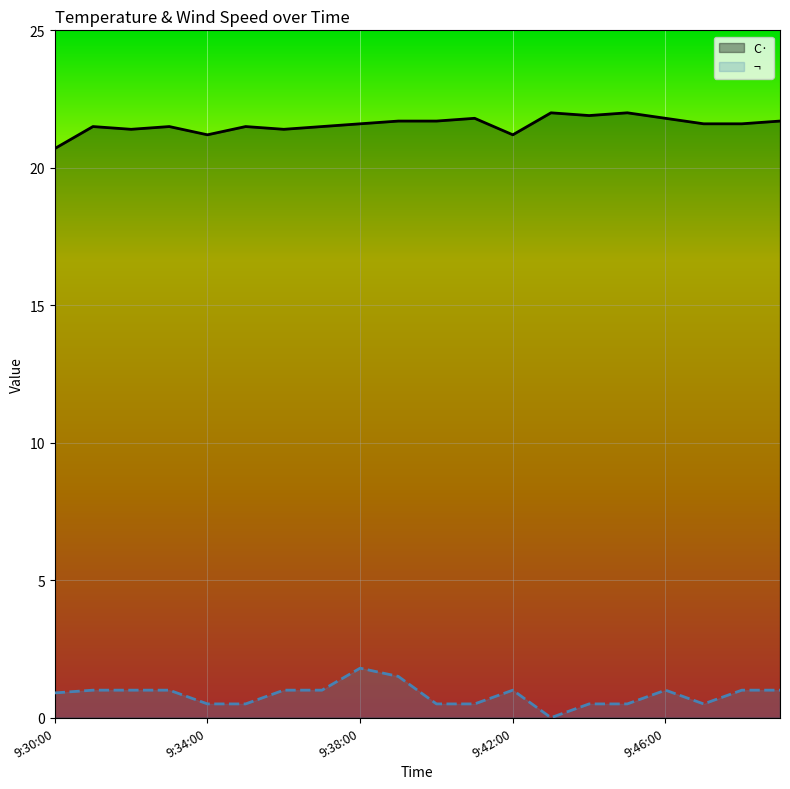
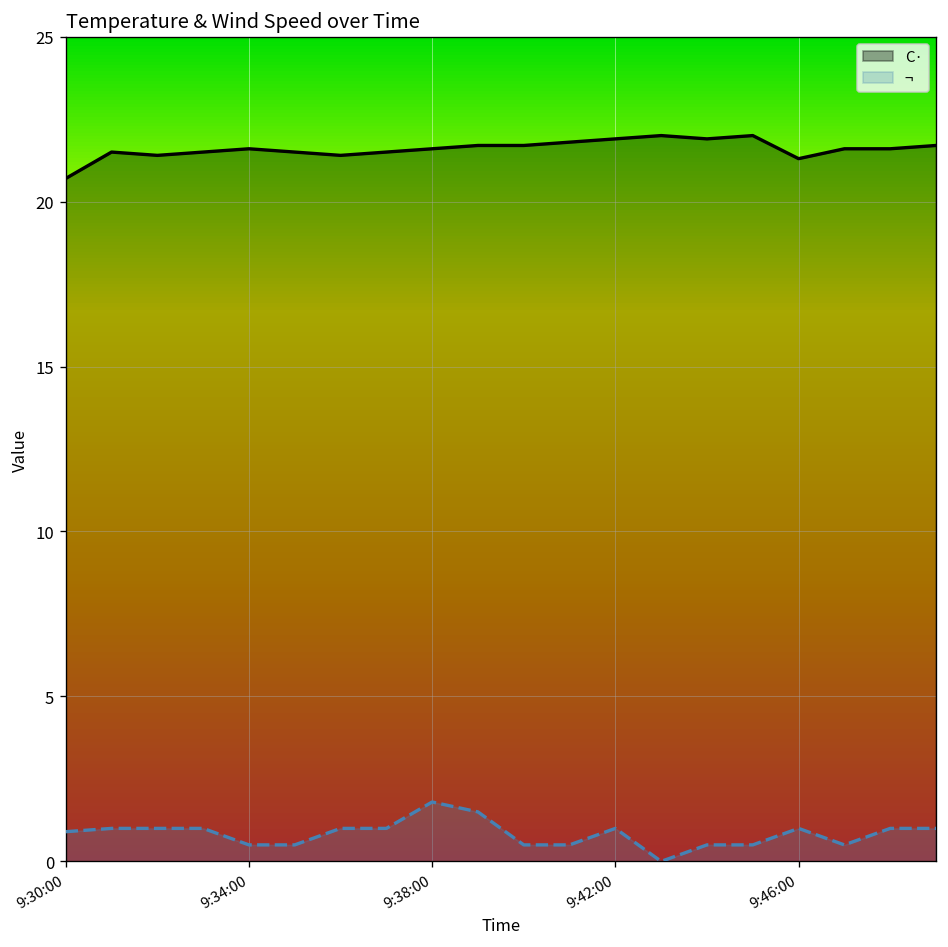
  {
    "C·": {
      "9:30:00": 20.7,
-     "9:34:00": 21.2,
+     "9:34:00": 21.6,
      "9:38:00": 21.6,
-     "9:42:00": 21.2,
-     "9:46:00": 21.8
+     "9:42:00": 21.9,
+     "9:46:00": 21.3
    },
    "¬": {
      "9:30:00": 0.9,
      "9:34:00": 0.5,
      "9:38:00": 1.8,
      "9:42:00": 1.0,
      "9:46:00": 1.0
    }
  }
